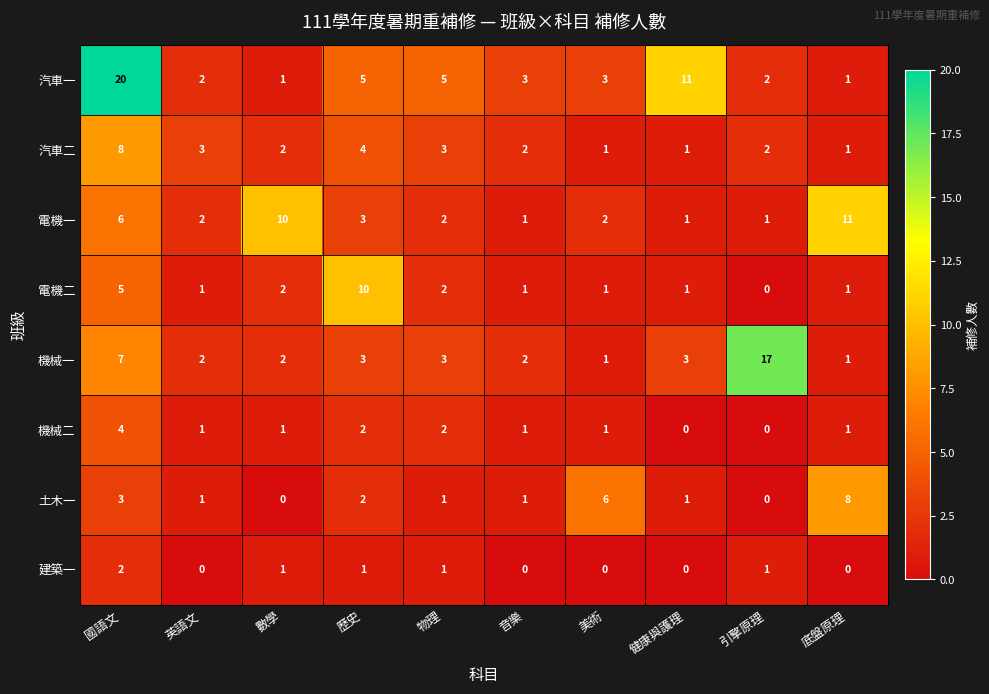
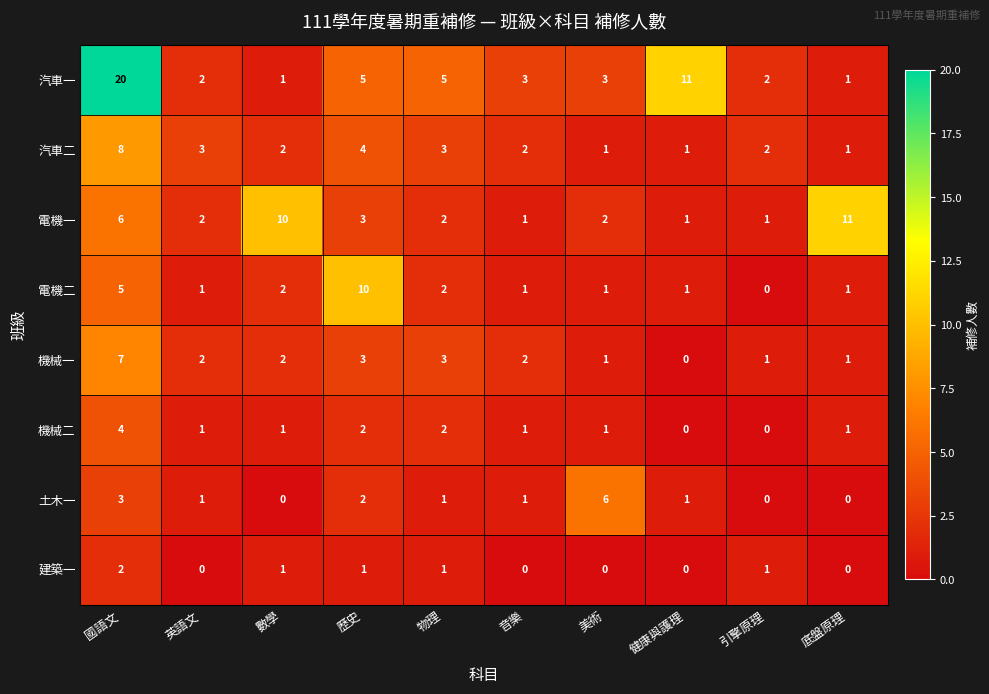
  {
    "汽車一": {
      "國語文": 20,
      "英語文": 2,
      "數學": 1,
      "歷史": 5,
      "物理": 5,
      "音樂": 3,
      "美術": 3,
      "健康與護理": 11,
      "引擎原理": 2,
      "底盤原理": 1
    },
    "汽車二": {
      "國語文": 8,
      "英語文": 3,
      "數學": 2,
      "歷史": 4,
      "物理": 3,
      "音樂": 2,
      "美術": 1,
      "健康與護理": 1,
      "引擎原理": 2,
      "底盤原理": 1
    },
    "電機一": {
      "國語文": 6,
      "英語文": 2,
      "數學": 10,
      "歷史": 3,
      "物理": 2,
      "音樂": 1,
      "美術": 2,
      "健康與護理": 1,
      "引擎原理": 1,
      "底盤原理": 11
    },
    "電機二": {
      "國語文": 5,
      "英語文": 1,
      "數學": 2,
      "歷史": 10,
      "物理": 2,
      "音樂": 1,
      "美術": 1,
      "健康與護理": 1,
      "引擎原理": 0,
      "底盤原理": 1
    },
    "機械一": {
      "國語文": 7,
      "英語文": 2,
      "數學": 2,
      "歷史": 3,
      "物理": 3,
      "音樂": 2,
      "美術": 1,
-     "健康與護理": 3,
-     "引擎原理": 17,
+     "健康與護理": 0,
+     "引擎原理": 1,
      "底盤原理": 1
    },
    "機械二": {
      "國語文": 4,
      "英語文": 1,
      "數學": 1,
      "歷史": 2,
      "物理": 2,
      "音樂": 1,
      "美術": 1,
      "健康與護理": 0,
      "引擎原理": 0,
      "底盤原理": 1
    },
    "土木一": {
      "國語文": 3,
      "英語文": 1,
      "數學": 0,
      "歷史": 2,
      "物理": 1,
      "音樂": 1,
      "美術": 6,
      "健康與護理": 1,
      "引擎原理": 0,
-     "底盤原理": 8
+     "底盤原理": 0
    },
    "建築一": {
      "國語文": 2,
      "英語文": 0,
      "數學": 1,
      "歷史": 1,
      "物理": 1,
      "音樂": 0,
      "美術": 0,
      "健康與護理": 0,
      "引擎原理": 1,
      "底盤原理": 0
    }
  }
